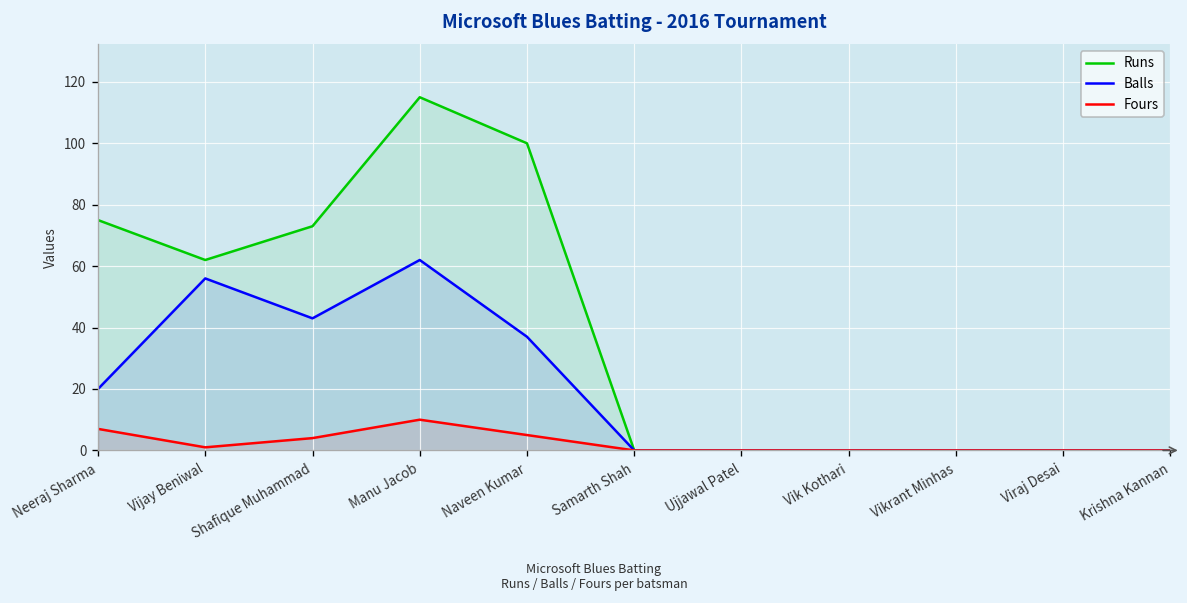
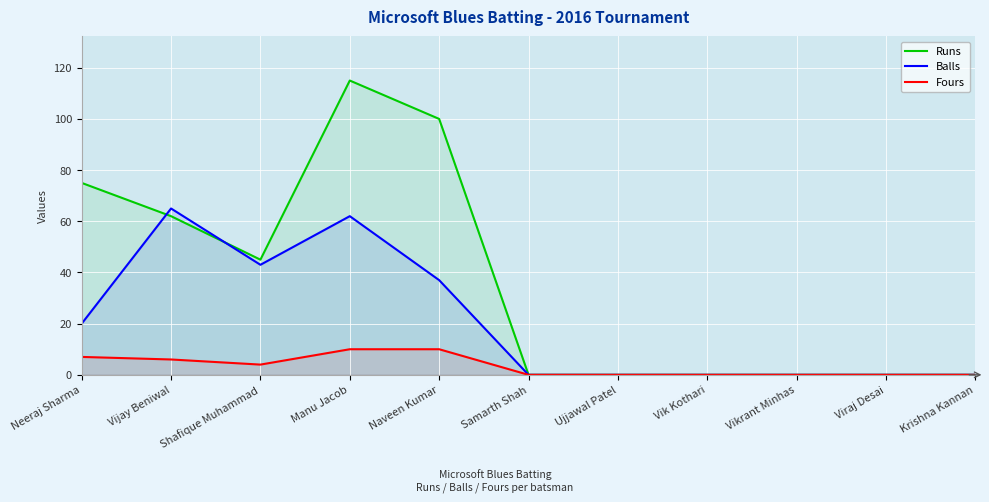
  {
    "Runs": {
      "Neeraj Sharma": 75,
      "Vijay Beniwal": 62,
-     "Shafique Muhammad": 73,
+     "Shafique Muhammad": 45,
      "Manu Jacob": 115,
      "Naveen Kumar": 100
    },
    "Balls": {
      "Neeraj Sharma": 20,
-     "Vijay Beniwal": 56,
+     "Vijay Beniwal": 65,
      "Shafique Muhammad": 43,
      "Manu Jacob": 62,
      "Naveen Kumar": 37
    },
    "Fours": {
      "Neeraj Sharma": 7,
-     "Vijay Beniwal": 1,
+     "Vijay Beniwal": 6,
      "Shafique Muhammad": 4,
      "Manu Jacob": 10,
-     "Naveen Kumar": 5
+     "Naveen Kumar": 10
    }
  }
